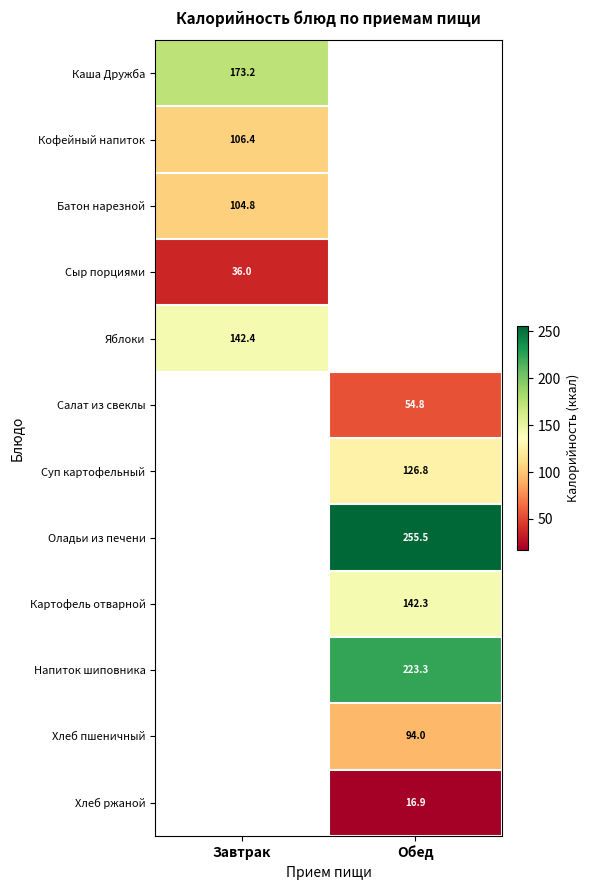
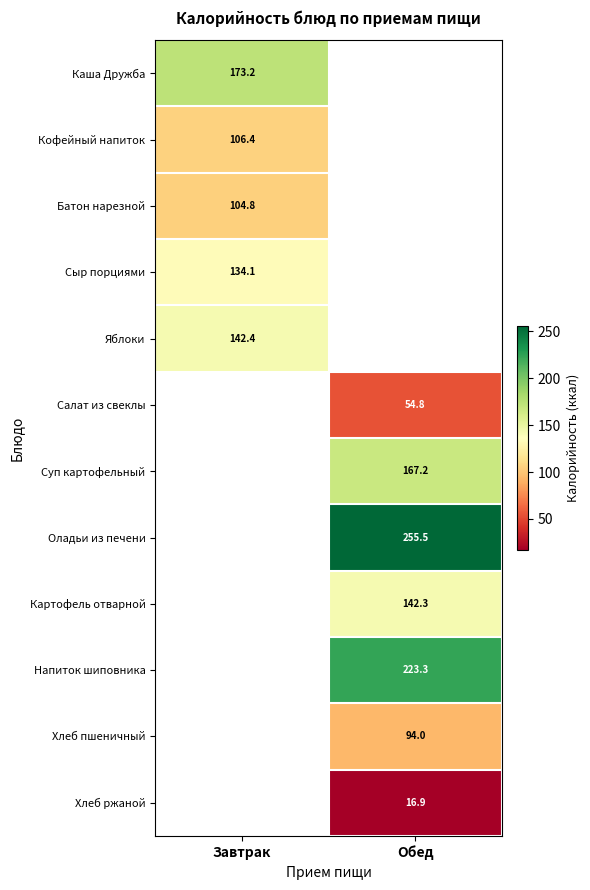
  {
    "Каша Дружба": {
      "Завтрак": 173.2
    },
    "Кофейный напиток": {
      "Завтрак": 106.4
    },
    "Батон нарезной": {
      "Завтрак": 104.8
    },
    "Сыр порциями": {
-     "Завтрак": 36.0
+     "Завтрак": 134.1
    },
    "Яблоки": {
      "Завтрак": 142.4
    },
    "Салат из свеклы": {
      "Обед": 54.8
    },
    "Суп картофельный": {
-     "Обед": 126.8
+     "Обед": 167.2
    },
    "Оладьи из печени": {
      "Обед": 255.5
    },
    "Картофель отварной": {
      "Обед": 142.3
    },
    "Напиток шиповника": {
      "Обед": 223.3
    },
    "Хлеб пшеничный": {
      "Обед": 94.0
    },
    "Хлеб ржаной": {
      "Обед": 16.9
    }
  }
